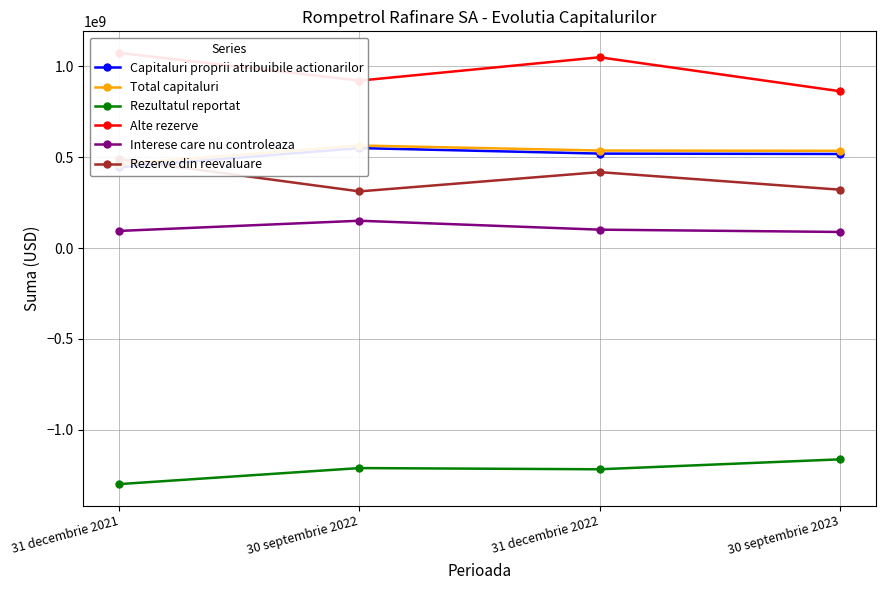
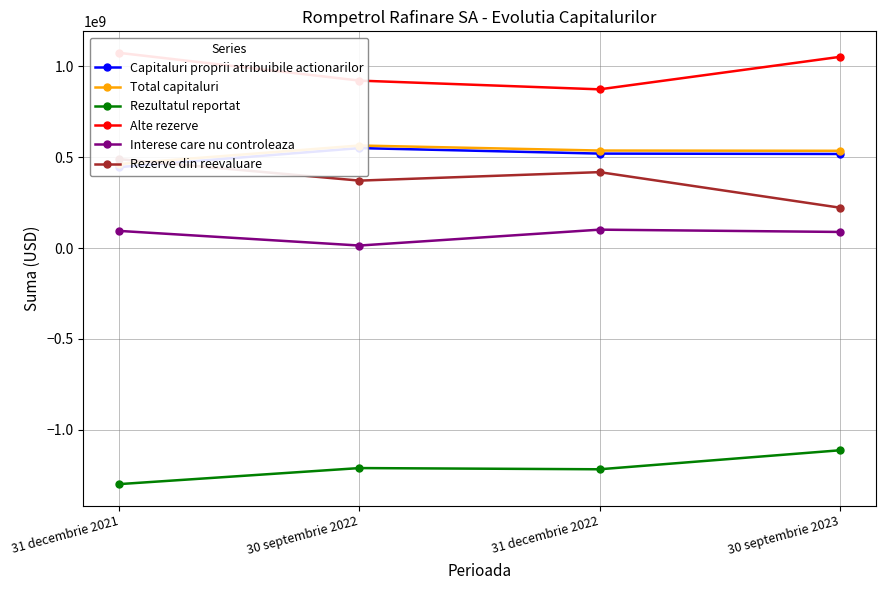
  {
    "Capitaluri proprii atribuibile actionarilor": {
      "31 decembrie 2022": 520000000,
      "30 septembrie 2023": 520000000
    },
    "Total capitaluri": {
      "31 decembrie 2022": 540000000,
      "30 septembrie 2023": 540000000
    },
    "Rezultatul reportat": {
      "31 decembrie 2021": -1300000000,
      "30 septembrie 2022": -1210000000,
      "31 decembrie 2022": -1220000000,
-     "30 septembrie 2023": -1160000000
+     "30 septembrie 2023": -1110000000
    },
    "Alte rezerve": {
-     "31 decembrie 2022": 1050000000,
-     "30 septembrie 2023": 860000000
+     "31 decembrie 2022": 870000000,
+     "30 septembrie 2023": 1050000000
    },
    "Interese care nu controleaza": {
      "31 decembrie 2021": 90000000,
-     "30 septembrie 2022": 150000000,
+     "30 septembrie 2022": 10000000,
      "31 decembrie 2022": 100000000,
      "30 septembrie 2023": 90000000
    },
    "Rezerve din reevaluare": {
-     "30 septembrie 2022": 310000000,
+     "30 septembrie 2022": 370000000,
      "31 decembrie 2022": 420000000,
-     "30 septembrie 2023": 320000000
+     "30 septembrie 2023": 220000000
    }
  }
